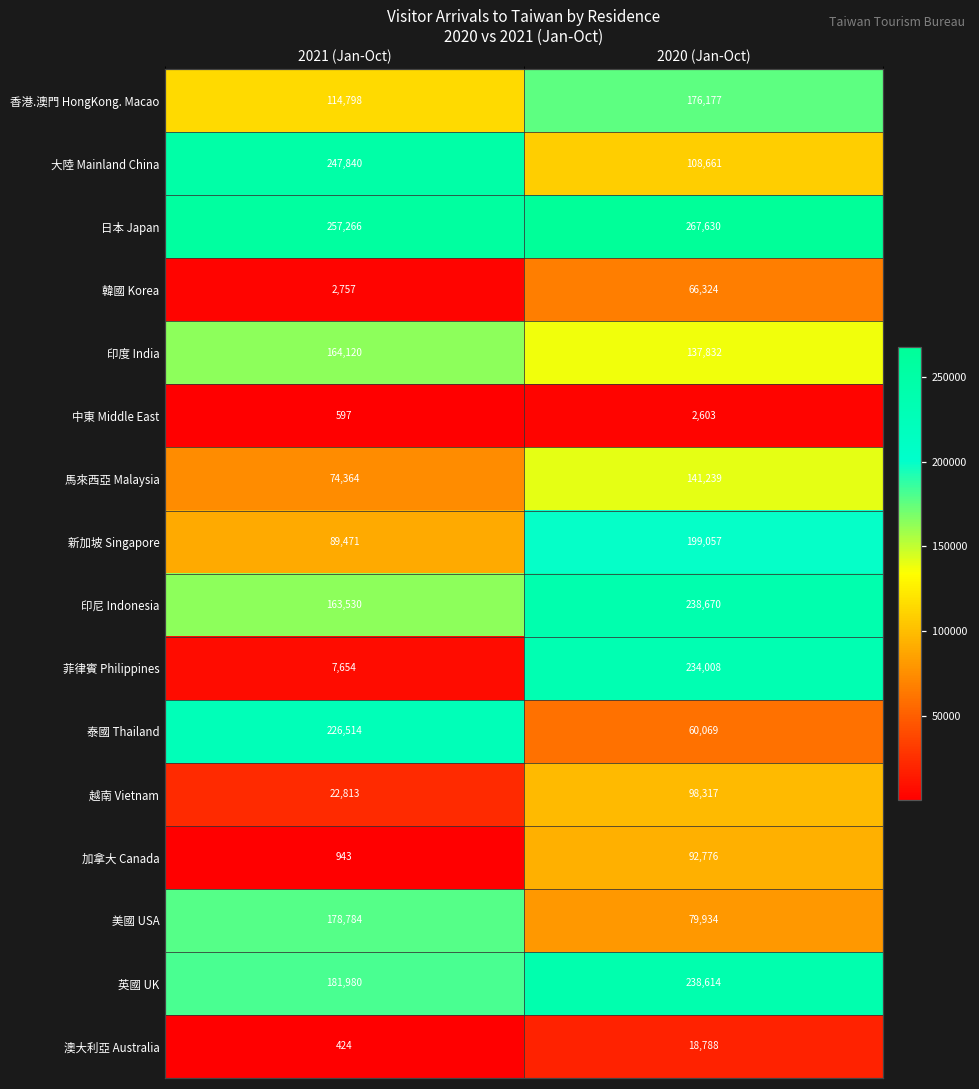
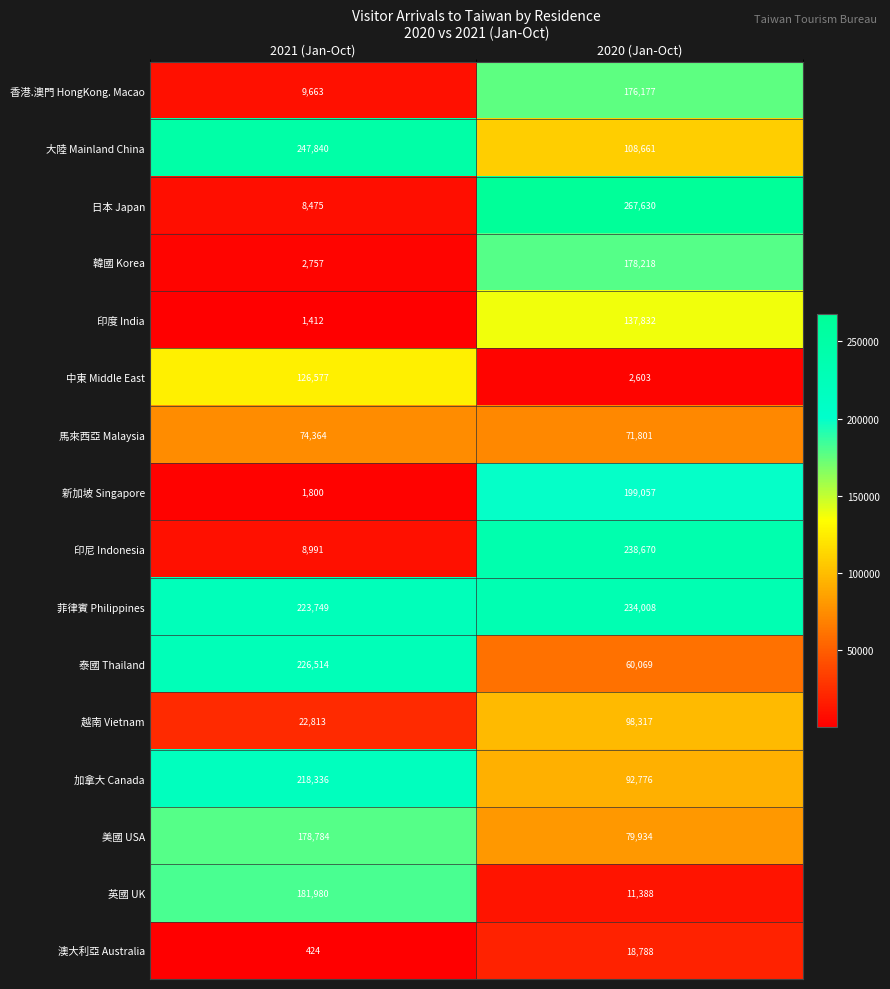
  {
    "香港.澳門 HongKong. Macao": {
-     "2021 (Jan-Oct)": "114,798",
+     "2021 (Jan-Oct)": "9,663",
      "2020 (Jan-Oct)": "176,177"
    },
    "大陸 Mainland China": {
      "2021 (Jan-Oct)": "247,840",
      "2020 (Jan-Oct)": "108,661"
    },
    "日本 Japan": {
-     "2021 (Jan-Oct)": "257,266",
+     "2021 (Jan-Oct)": "8,475",
      "2020 (Jan-Oct)": "267,630"
    },
    "韓國 Korea": {
      "2021 (Jan-Oct)": "2,757",
-     "2020 (Jan-Oct)": "66,324"
+     "2020 (Jan-Oct)": "178,218"
    },
    "印度 India": {
-     "2021 (Jan-Oct)": "164,120",
+     "2021 (Jan-Oct)": "1,412",
      "2020 (Jan-Oct)": "137,832"
    },
    "中東 Middle East": {
-     "2021 (Jan-Oct)": "597",
+     "2021 (Jan-Oct)": "126,577",
      "2020 (Jan-Oct)": "2,603"
    },
    "馬來西亞 Malaysia": {
      "2021 (Jan-Oct)": "74,364",
-     "2020 (Jan-Oct)": "141,239"
+     "2020 (Jan-Oct)": "71,801"
    },
    "新加坡 Singapore": {
-     "2021 (Jan-Oct)": "89,471",
+     "2021 (Jan-Oct)": "1,800",
      "2020 (Jan-Oct)": "199,057"
    },
    "印尼 Indonesia": {
-     "2021 (Jan-Oct)": "163,530",
+     "2021 (Jan-Oct)": "8,991",
      "2020 (Jan-Oct)": "238,670"
    },
    "菲律賓 Philippines": {
-     "2021 (Jan-Oct)": "7,654",
+     "2021 (Jan-Oct)": "223,749",
      "2020 (Jan-Oct)": "234,008"
    },
    "泰國 Thailand": {
      "2021 (Jan-Oct)": "226,514",
      "2020 (Jan-Oct)": "60,069"
    },
    "越南 Vietnam": {
      "2021 (Jan-Oct)": "22,813",
      "2020 (Jan-Oct)": "98,317"
    },
    "加拿大 Canada": {
-     "2021 (Jan-Oct)": "943",
+     "2021 (Jan-Oct)": "218,336",
      "2020 (Jan-Oct)": "92,776"
    },
    "美國 USA": {
      "2021 (Jan-Oct)": "178,784",
      "2020 (Jan-Oct)": "79,934"
    },
    "英國 UK": {
      "2021 (Jan-Oct)": "181,980",
-     "2020 (Jan-Oct)": "238,614"
+     "2020 (Jan-Oct)": "11,388"
    },
    "澳大利亞 Australia": {
      "2021 (Jan-Oct)": "424",
      "2020 (Jan-Oct)": "18,788"
    }
  }
